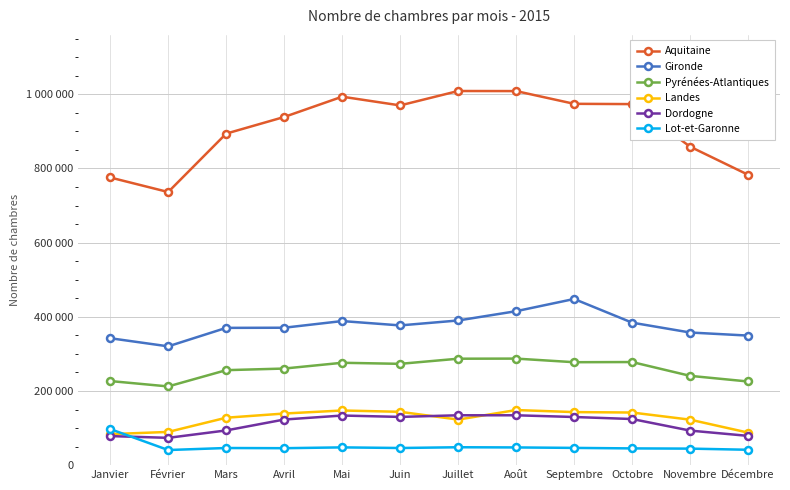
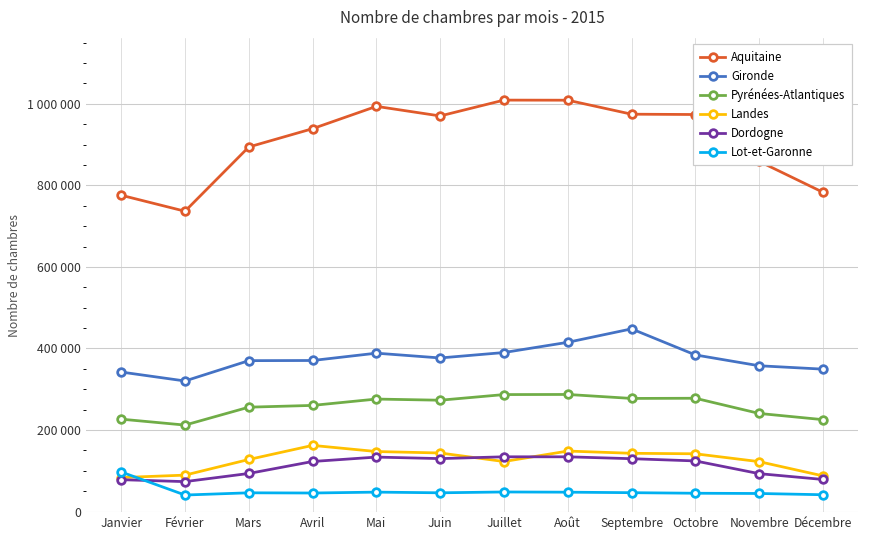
  {
    "Aquitaine": {
      "Janvier": 780000,
      "Février": 740000,
      "Mars": 890000,
      "Avril": 940000,
      "Mai": 990000,
      "Juin": 970000,
      "Juillet": 1010000,
      "Août": 1010000,
      "Septembre": 970000,
      "Novembre": 860000,
      "Décembre": 780000
    },
    "Gironde": {
      "Janvier": 340000,
      "Février": 320000,
      "Mars": 370000,
      "Avril": 370000,
      "Mai": 390000,
      "Juin": 380000,
      "Juillet": 390000,
      "Août": 420000,
      "Septembre": 450000,
      "Octobre": 380000,
      "Novembre": 360000,
      "Décembre": 350000
    },
    "Pyrénées-Atlantiques": {
      "Janvier": 230000,
      "Février": 210000,
      "Mars": 260000,
      "Avril": 260000,
      "Mai": 280000,
      "Juin": 270000,
      "Juillet": 290000,
      "Août": 290000,
      "Septembre": 280000,
      "Octobre": 280000,
      "Novembre": 240000,
      "Décembre": 230000
    },
    "Landes": {
      "Février": 90000,
      "Mars": 130000,
-     "Avril": 140000,
+     "Avril": 160000,
      "Mai": 150000,
      "Juin": 140000,
      "Juillet": 120000,
      "Août": 150000,
      "Septembre": 140000,
      "Octobre": 140000,
      "Novembre": 120000,
      "Décembre": 90000
    },
    "Dordogne": {
      "Février": 70000,
      "Mars": 90000,
      "Avril": 120000,
      "Mai": 130000,
      "Juin": 130000,
      "Juillet": 130000,
      "Août": 130000,
      "Septembre": 130000,
      "Octobre": 120000,
      "Novembre": 90000,
      "Décembre": 80000
    },
    "Lot-et-Garonne": {
      "Janvier": 100000,
      "Février": 40000,
      "Mars": 50000,
      "Avril": 50000,
      "Mai": 50000,
      "Juin": 50000,
      "Juillet": 50000,
      "Août": 50000,
      "Septembre": 50000,
      "Octobre": 50000,
      "Novembre": 40000,
      "Décembre": 40000
    }
  }
